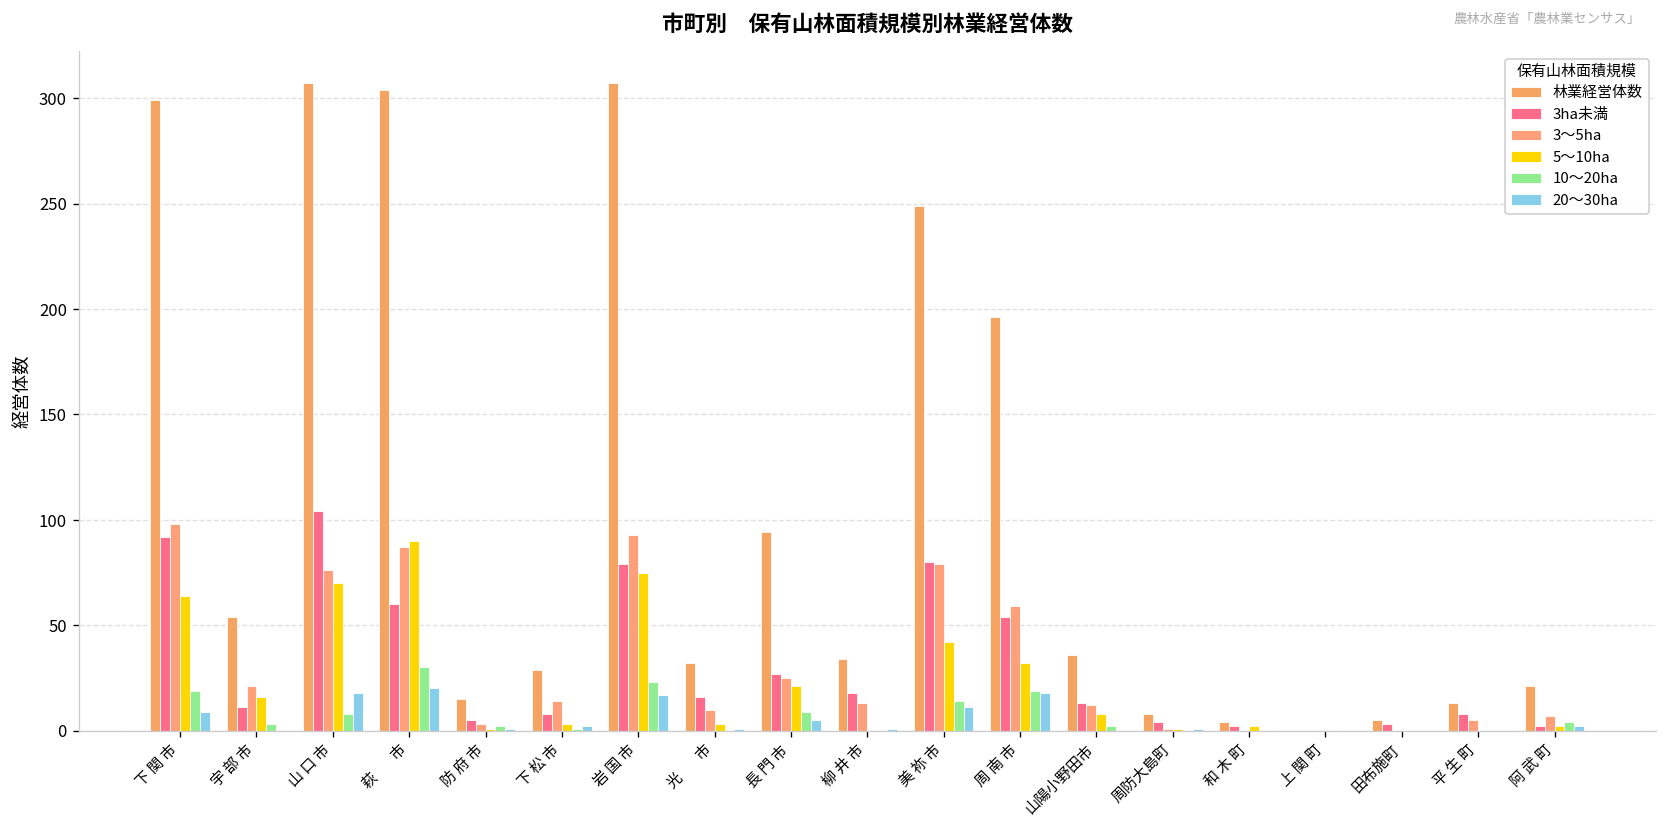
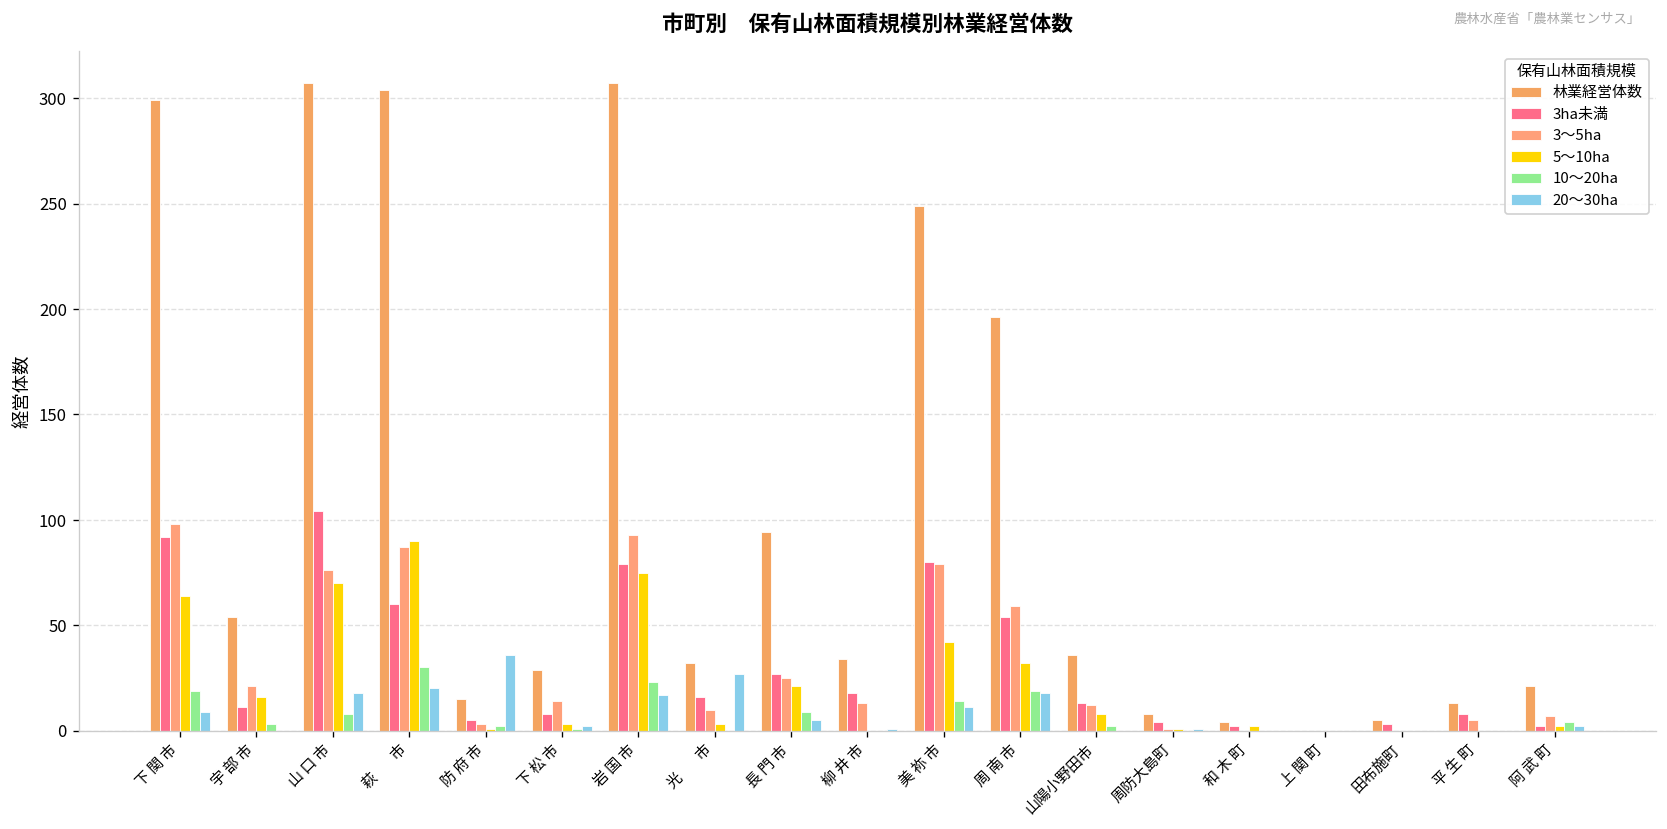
  {
    "5～10ha": {
      "下 関 市": 64,
      "宇 部 市": 16,
      "山 口 市": 70,
      "萩 市": 90,
      "下 松 市": 3,
      "岩 国 市": 75,
      "光 市": 3,
      "長 門 市": 21,
      "柳 井 市": 0,
      "美 祢 市": 42,
      "周 南 市": 32,
      "山陽小野田市": 8,
      "和 木 町": 2,
      "上 関 町": 0,
      "田布施町": 0,
      "平 生 町": 0,
      "阿 武 町": 2
    },
    "10～20ha": {
      "下 関 市": 19,
      "宇 部 市": 3,
      "山 口 市": 8,
      "萩 市": 30,
      "防 府 市": 2,
      "岩 国 市": 23,
      "光 市": 0,
      "長 門 市": 9,
      "柳 井 市": 0,
      "美 祢 市": 14,
      "周 南 市": 19,
      "山陽小野田市": 2,
      "周防大島町": 0,
      "和 木 町": 0,
      "上 関 町": 0,
      "田布施町": 0,
      "平 生 町": 0,
      "阿 武 町": 4
    },
    "20～30ha": {
      "下 関 市": 9,
      "宇 部 市": 0,
      "山 口 市": 18,
      "萩 市": 20,
-     "防 府 市": 1,
+     "防 府 市": 36,
      "下 松 市": 2,
      "岩 国 市": 17,
-     "光 市": 1,
+     "光 市": 27,
      "長 門 市": 5,
      "美 祢 市": 11,
      "周 南 市": 18,
      "山陽小野田市": 0,
      "和 木 町": 0,
      "上 関 町": 0,
      "田布施町": 0,
      "平 生 町": 0,
      "阿 武 町": 2
    }
  }
